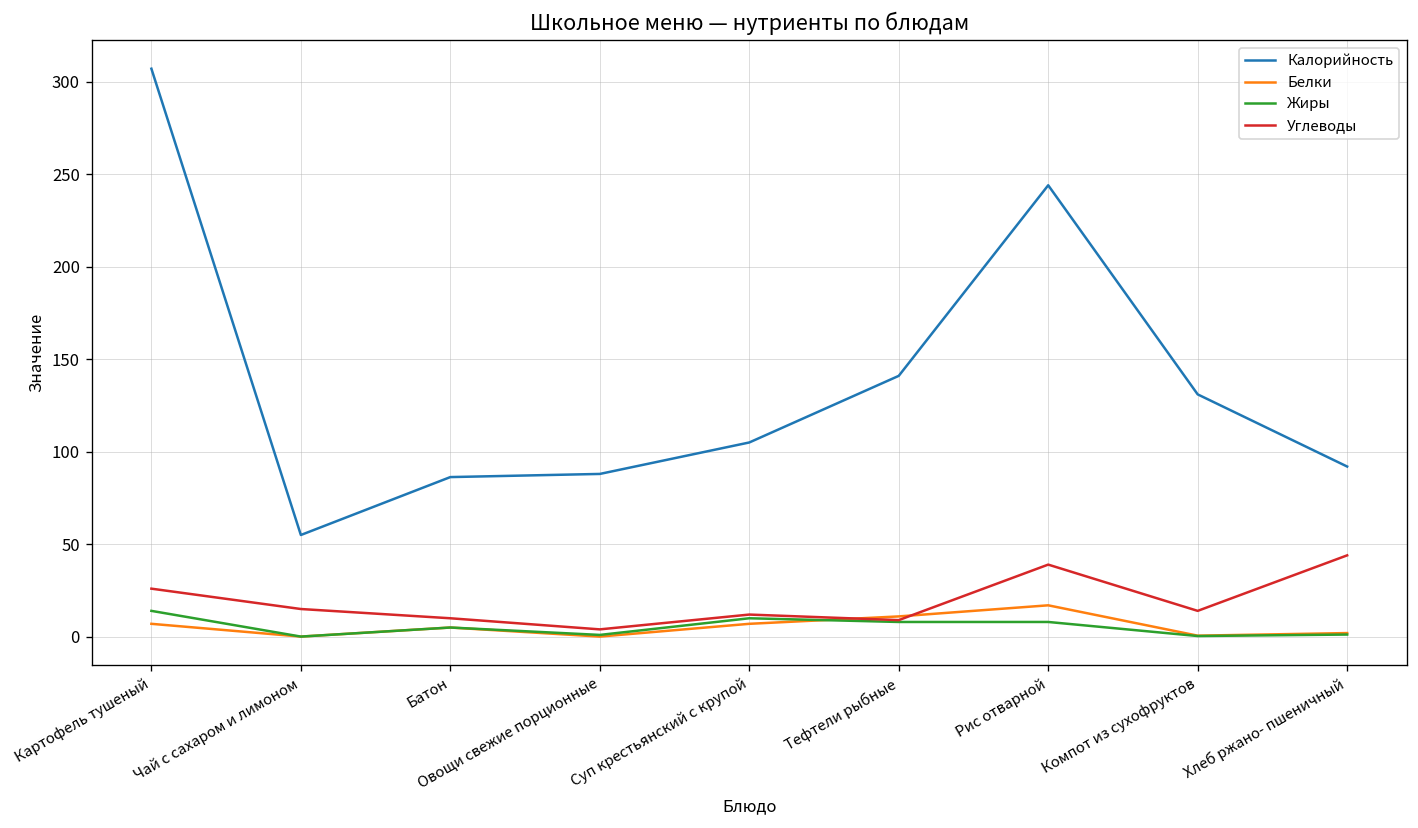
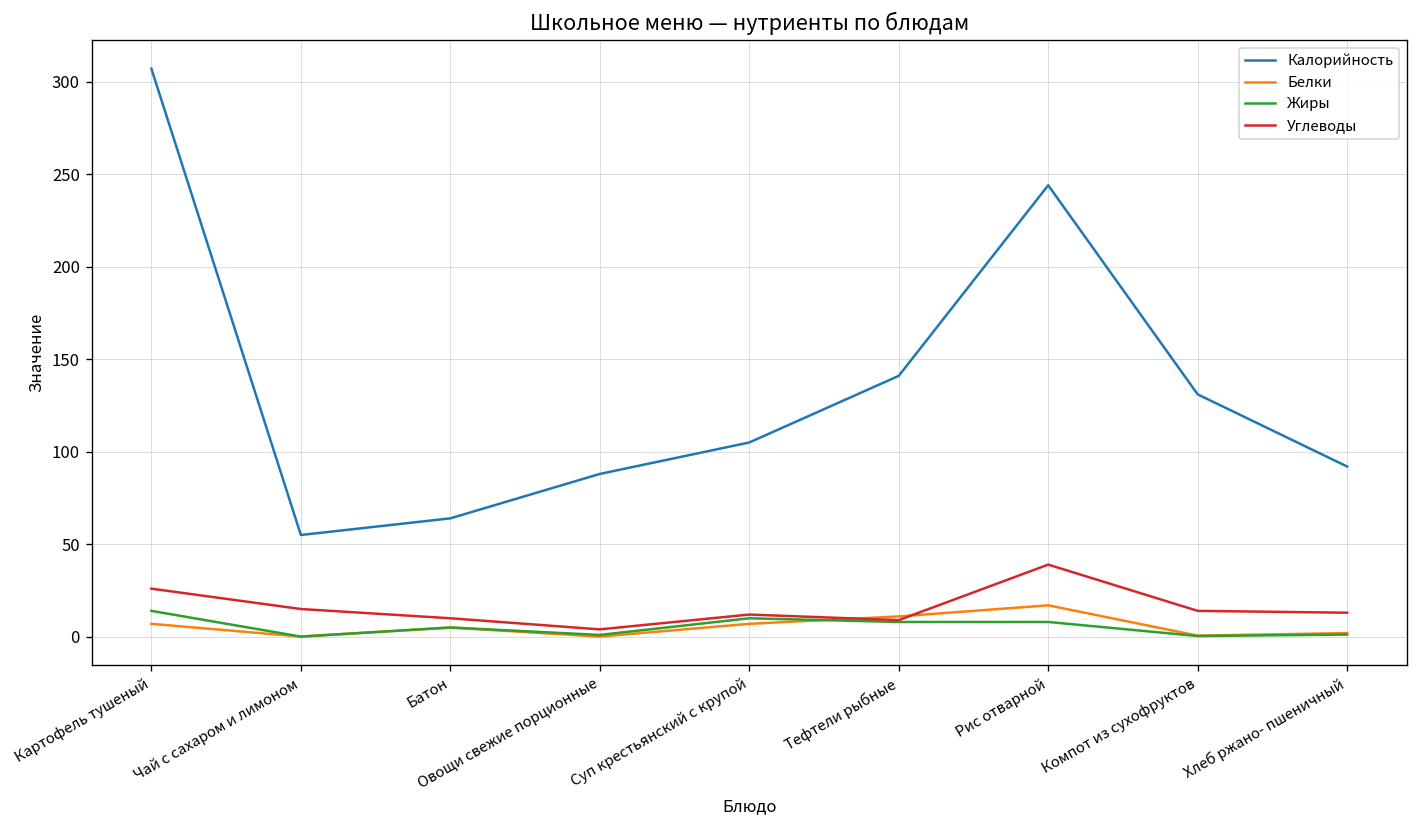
  {
    "Калорийность": {
      "Картофель тушеный": 307,
      "Чай с сахаром и лимоном": 55,
-     "Батон": 86,
+     "Батон": 64,
      "Овощи свежие порционные": 88,
      "Суп крестьянский с крупой": 105,
      "Тефтели рыбные": 141,
      "Рис отварной": 244,
      "Компот из сухофруктов": 131,
      "Хлеб ржано- пшеничный": 92
    },
    "Белки": {
      "Картофель тушеный": 7,
      "Суп крестьянский с крупой": 7,
      "Тефтели рыбные": 11,
      "Рис отварной": 17
    },
    "Жиры": {
      "Картофель тушеный": 14,
      "Суп крестьянский с крупой": 10,
      "Рис отварной": 8
    },
    "Углеводы": {
      "Картофель тушеный": 26,
      "Чай с сахаром и лимоном": 15,
      "Батон": 10,
      "Овощи свежие порционные": 4,
      "Суп крестьянский с крупой": 12,
      "Рис отварной": 39,
      "Компот из сухофруктов": 14,
-     "Хлеб ржано- пшеничный": 44
+     "Хлеб ржано- пшеничный": 13
    }
  }
